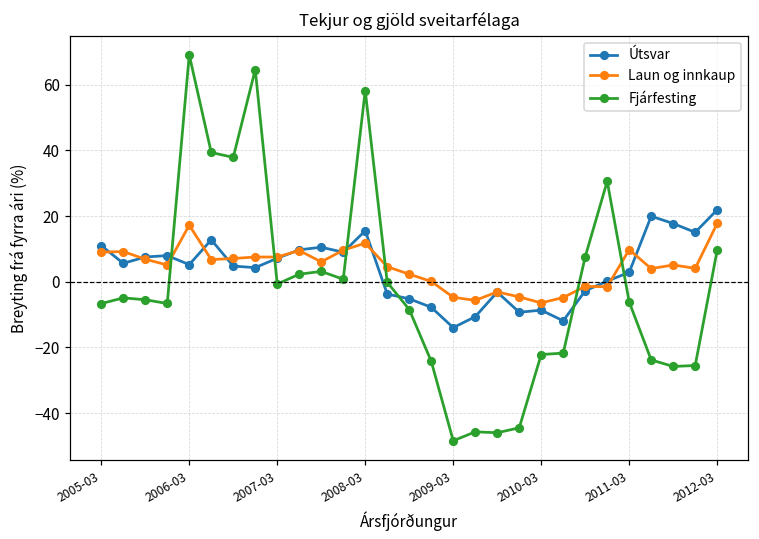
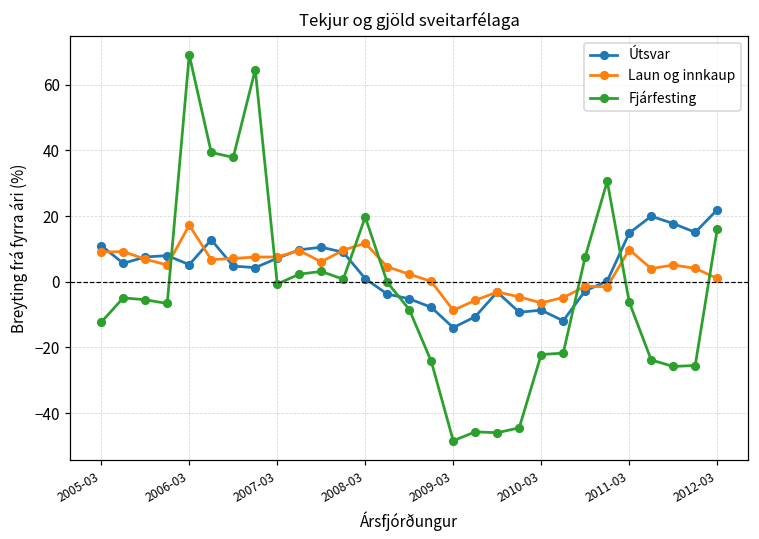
  {
    "Útsvar": {
      "2005-03": 11,
      "2006-03": 5,
-     "2008-03": 16,
+     "2008-03": 1,
      "2009-03": -14,
      "2010-03": -9,
-     "2011-03": 3,
+     "2011-03": 15,
      "2012-03": 22
    },
    "Laun og innkaup": {
      "2005-03": 9,
      "2006-03": 17,
      "2008-03": 12,
-     "2009-03": -5,
+     "2009-03": -9,
      "2010-03": -6,
      "2011-03": 10,
-     "2012-03": 18
+     "2012-03": 1
    },
    "Fjárfesting": {
-     "2005-03": -7,
+     "2005-03": -12,
      "2006-03": 69,
      "2007-03": -1,
-     "2008-03": 58,
+     "2008-03": 20,
      "2009-03": -48,
      "2010-03": -22,
      "2011-03": -6,
-     "2012-03": 10
+     "2012-03": 16
    }
  }
